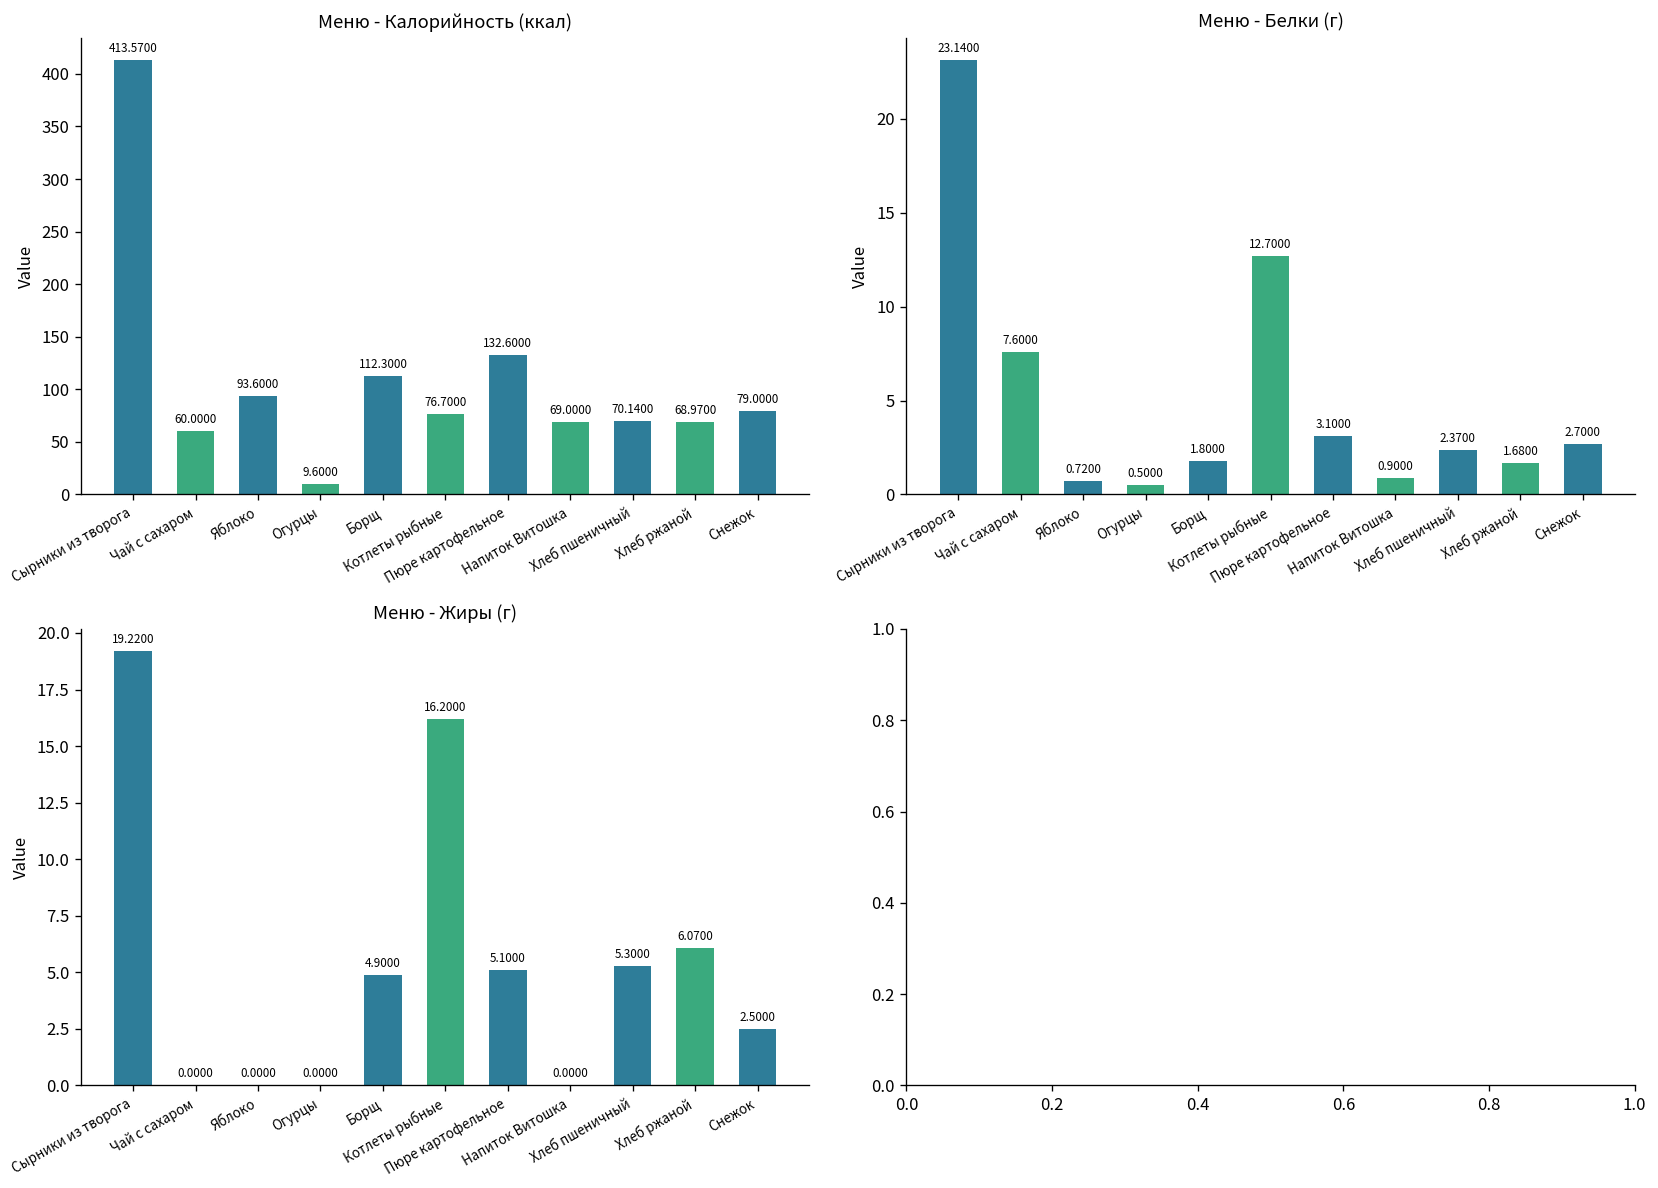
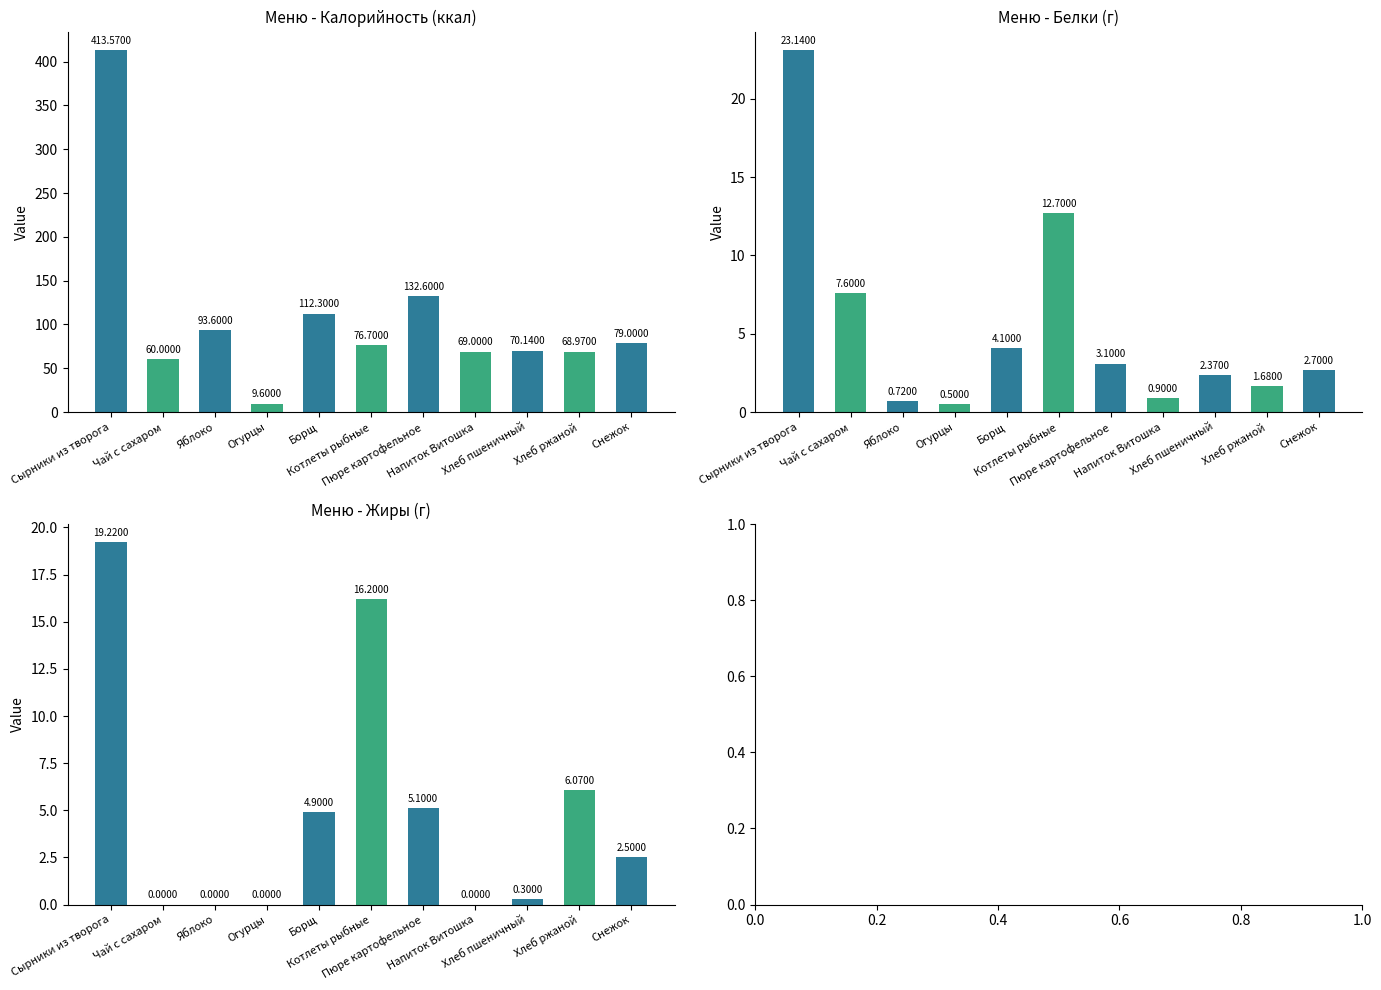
  {
    "Меню - Калорийность (ккал)": {
      "Сырники из творога": 413.5700,
      "Чай с сахаром": 60.0000,
      "Яблоко": 93.6000,
      "Огурцы": 9.6000,
      "Борщ": 112.3000,
      "Котлеты рыбные": 76.7000,
      "Пюре картофельное": 132.6000,
      "Напиток Витошка": 69.0000,
      "Хлеб пшеничный": 70.1400,
      "Хлеб ржаной": 68.9700,
      "Снежок": 79.0000
    },
    "Меню - Белки (г)": {
      "Сырники из творога": 23.1400,
      "Чай с сахаром": 7.6000,
      "Яблоко": 0.7200,
      "Огурцы": 0.5000,
-     "Борщ": 1.8000,
+     "Борщ": 4.1000,
      "Котлеты рыбные": 12.7000,
      "Пюре картофельное": 3.1000,
      "Напиток Витошка": 0.9000,
      "Хлеб пшеничный": 2.3700,
      "Хлеб ржаной": 1.6800,
      "Снежок": 2.7000
    },
    "Меню - Жиры (г)": {
      "Сырники из творога": 19.2200,
      "Чай с сахаром": 0.0000,
      "Яблоко": 0.0000,
      "Огурцы": 0.0000,
      "Борщ": 4.9000,
      "Котлеты рыбные": 16.2000,
      "Пюре картофельное": 5.1000,
      "Напиток Витошка": 0.0000,
-     "Хлеб пшеничный": 5.3000,
+     "Хлеб пшеничный": 0.3000,
      "Хлеб ржаной": 6.0700,
      "Снежок": 2.5000
    }
  }
